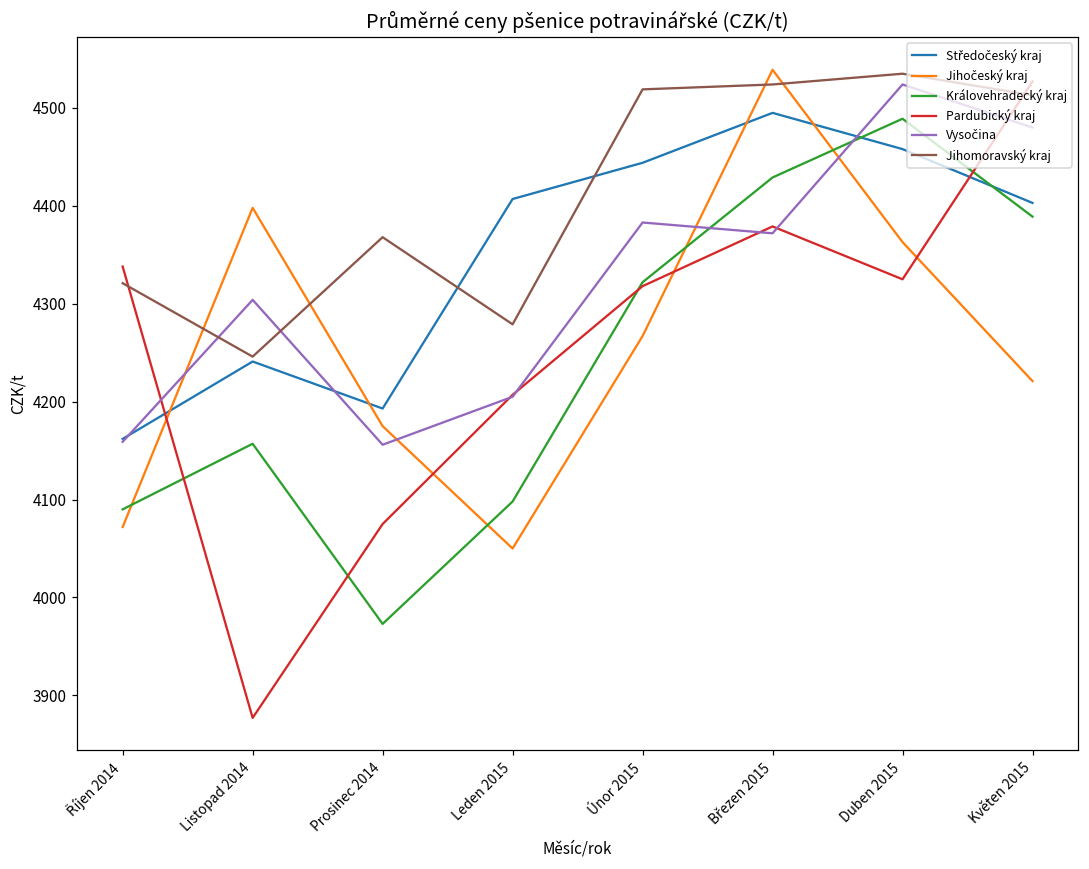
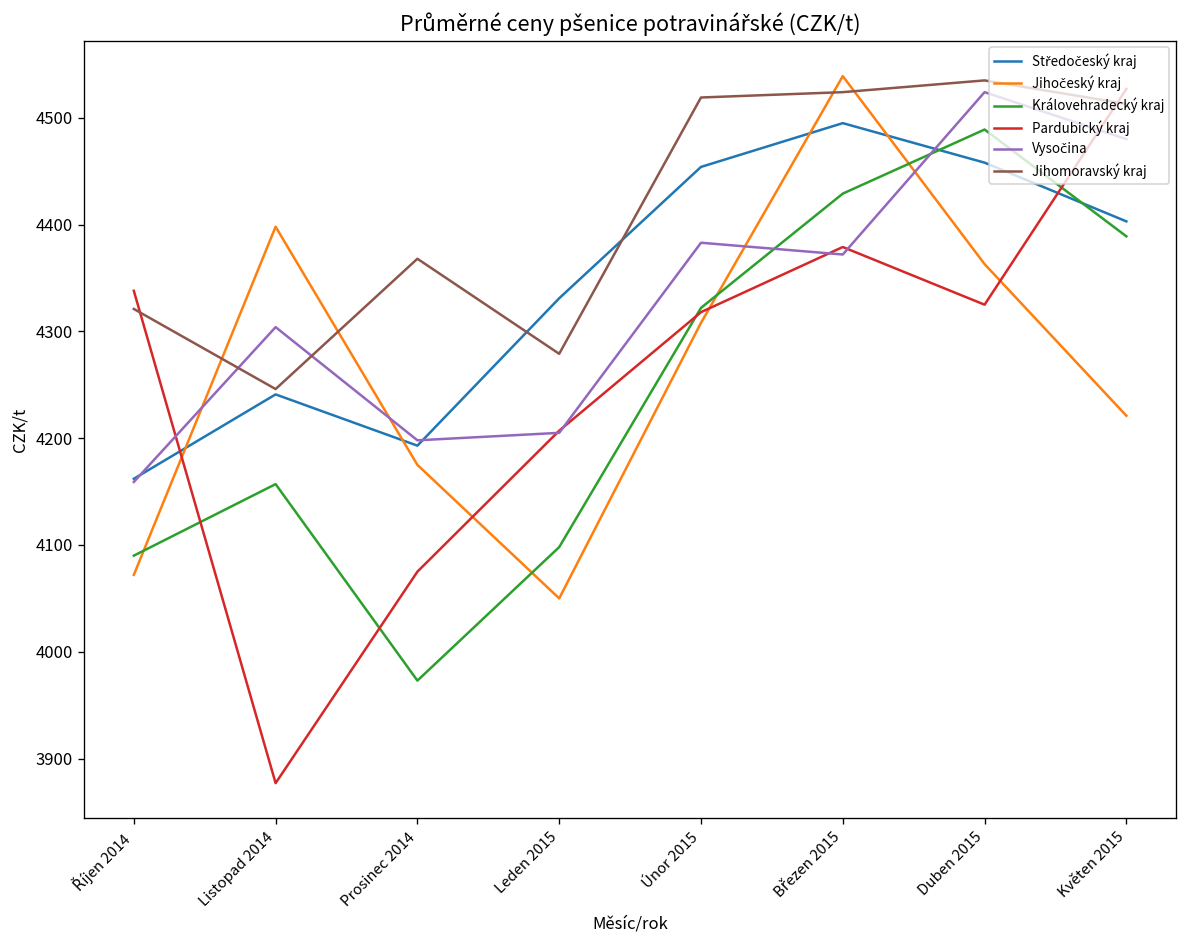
  {
    "Středočeský kraj": {
      "Říjen 2014": 4160,
      "Listopad 2014": 4240,
      "Prosinec 2014": 4190,
-     "Leden 2015": 4410,
-     "Únor 2015": 4440,
+     "Leden 2015": 4330,
+     "Únor 2015": 4450,
      "Březen 2015": 4500,
      "Duben 2015": 4460,
      "Květen 2015": 4400
    },
    "Jihočeský kraj": {
      "Říjen 2014": 4070,
      "Listopad 2014": 4400,
      "Prosinec 2014": 4180,
      "Leden 2015": 4050,
-     "Únor 2015": 4270,
+     "Únor 2015": 4310,
      "Březen 2015": 4540,
      "Duben 2015": 4360,
      "Květen 2015": 4220
    },
    "Královehradecký kraj": {
      "Říjen 2014": 4090,
      "Listopad 2014": 4160,
      "Prosinec 2014": 3970,
      "Leden 2015": 4100,
      "Únor 2015": 4320,
      "Březen 2015": 4430,
      "Duben 2015": 4490,
      "Květen 2015": 4390
    },
    "Pardubický kraj": {
      "Říjen 2014": 4340,
      "Listopad 2014": 3880,
      "Prosinec 2014": 4080,
      "Únor 2015": 4320,
      "Březen 2015": 4380,
      "Duben 2015": 4330
    },
    "Vysočina": {
      "Říjen 2014": 4160,
      "Listopad 2014": 4300,
-     "Prosinec 2014": 4160,
+     "Prosinec 2014": 4200,
      "Únor 2015": 4380,
      "Březen 2015": 4370,
      "Duben 2015": 4520
    },
    "Jihomoravský kraj": {
      "Říjen 2014": 4320,
      "Listopad 2014": 4250,
      "Prosinec 2014": 4370,
      "Leden 2015": 4280,
      "Únor 2015": 4520,
      "Březen 2015": 4520,
      "Duben 2015": 4540
    }
  }
